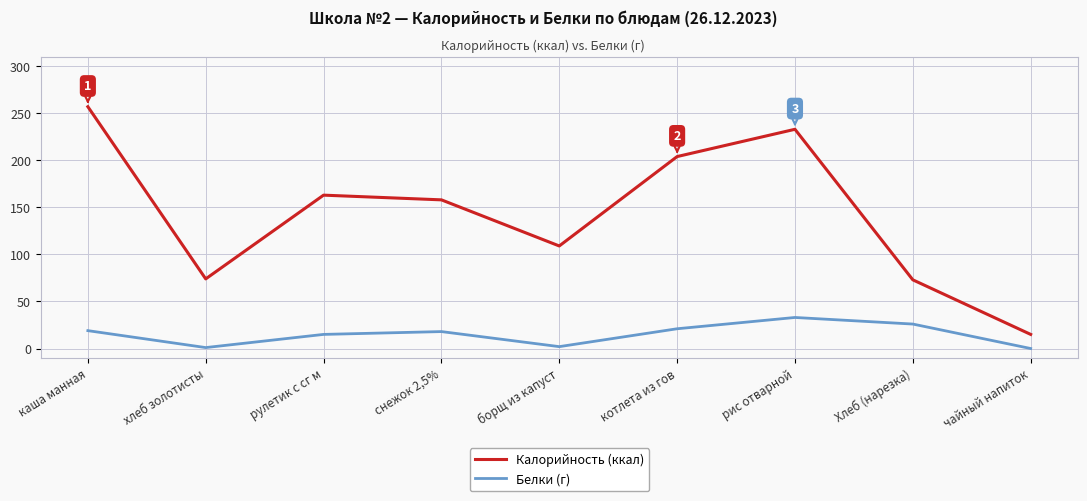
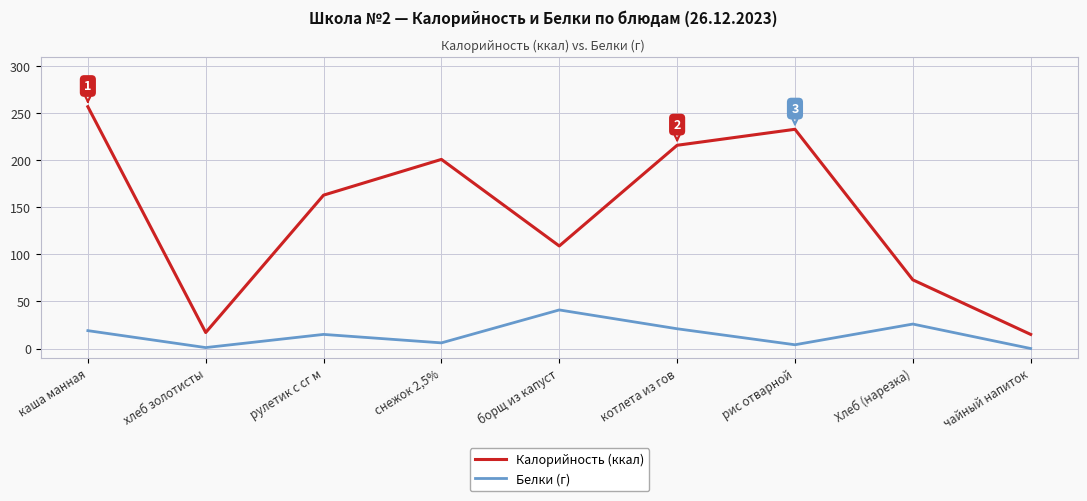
  {
    "Калорийность (ккал)": {
-     "хлеб золотисты": 70,
+     "хлеб золотисты": 20,
      "рулетик с сг м": 160,
-     "снежок 2,5%": 160,
+     "снежок 2,5%": 200,
      "борщ из капуст": 110,
-     "котлета из гов": 200,
+     "котлета из гов": 220,
      "Хлеб (нарезка)": 70,
      "чайный напиток": 20
    },
    "Белки (г)": {
      "каша манная": 20,
      "хлеб золотисты": 0,
      "рулетик с сг м": 20,
-     "снежок 2,5%": 20,
-     "борщ из капуст": 0,
+     "снежок 2,5%": 10,
+     "борщ из капуст": 40,
      "котлета из гов": 20,
-     "рис отварной": 30,
+     "рис отварной": 0,
      "Хлеб (нарезка)": 30,
      "чайный напиток": 0
    }
  }
